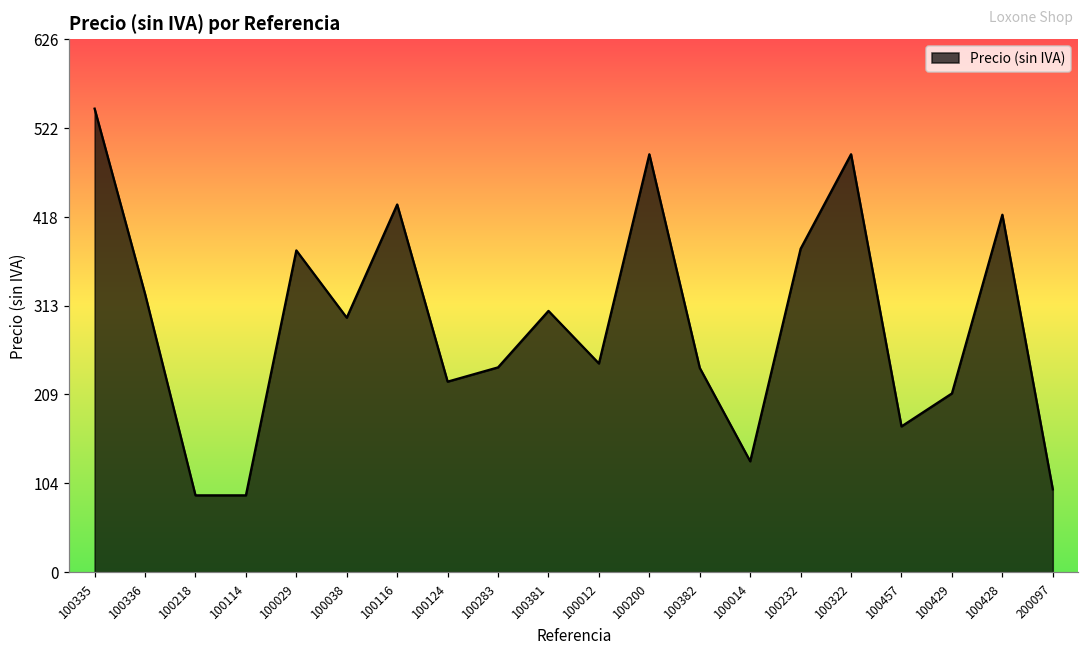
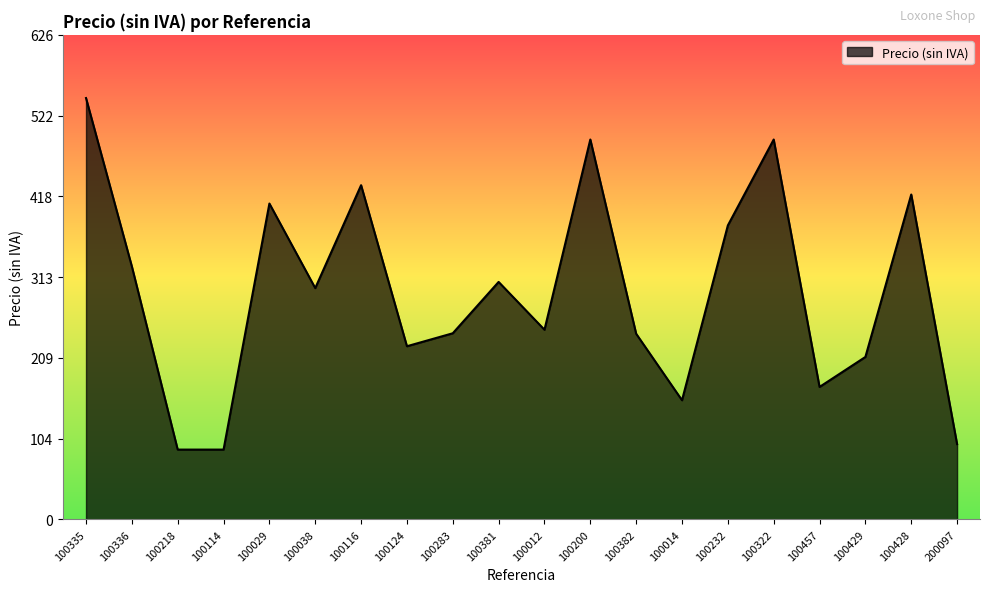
  {
    "100335": 540,
    "100336": 330,
    "100218": 90,
    "100114": 90,
-   "100029": 380,
+   "100029": 410,
    "100038": 300,
    "100116": 430,
    "100124": 220,
    "100283": 240,
    "100381": 310,
    "100012": 250,
    "100200": 490,
    "100382": 240,
-   "100014": 130,
+   "100014": 150,
    "100232": 380,
    "100322": 490,
    "100457": 170,
    "100429": 210,
    "100428": 420,
    "200097": 100
  }
